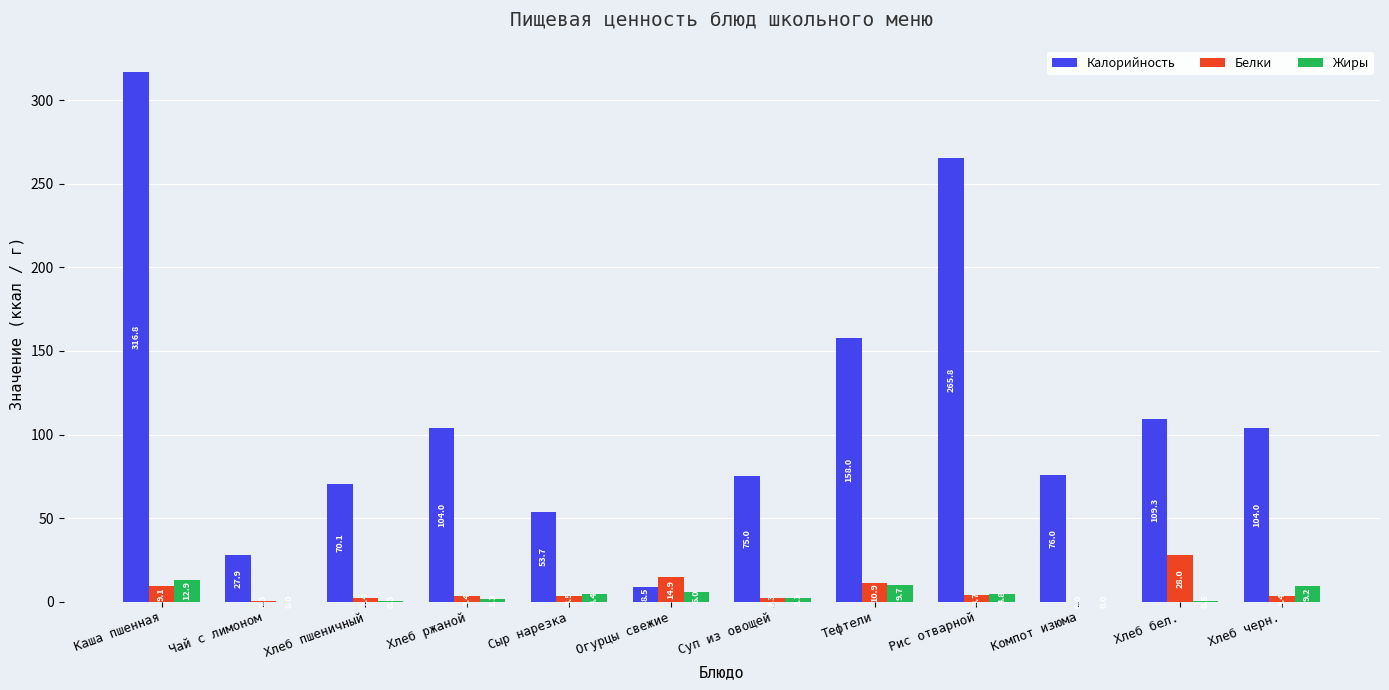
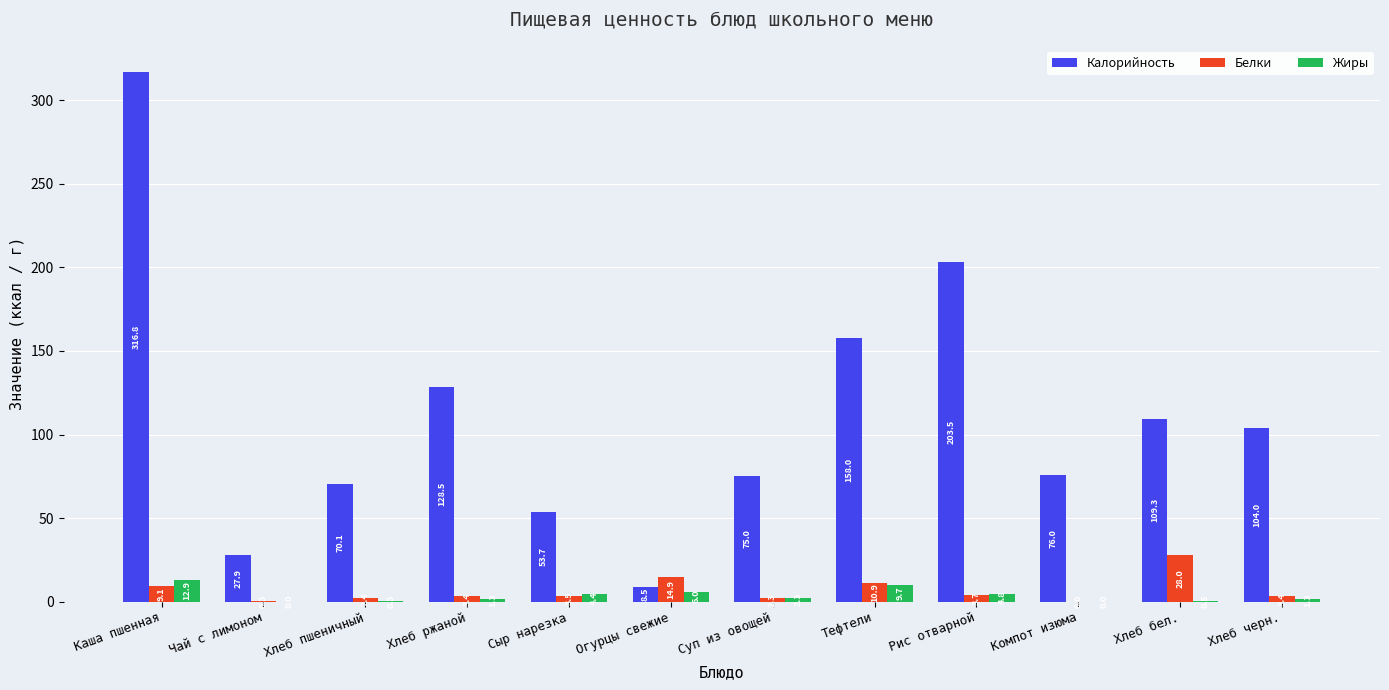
  {
    "Калорийность": {
      "Каша пшенная": 316.8,
      "Чай с лимоном": 27.9,
      "Хлеб пшеничный": 70.1,
-     "Хлеб ржаной": 104.0,
+     "Хлеб ржаной": 128.5,
      "Сыр нарезка": 53.7,
      "Огурцы свежие": 8.5,
      "Суп из овощей": 75.0,
      "Тефтели": 158.0,
-     "Рис отварной": 265.8,
+     "Рис отварной": 203.5,
      "Компот изюма": 76.0,
      "Хлеб бел.": 109.3,
      "Хлеб черн.": 104.0
    },
    "Белки": {
      "Каша пшенная": 9.1,
      "Огурцы свежие": 14.9,
      "Тефтели": 10.9,
      "Рис отварной": 3.7,
      "Хлеб бел.": 28.0
    },
    "Жиры": {
      "Чай с лимоном": 0,
      "Суп из овощей": 2,
      "Рис отварной": 5,
      "Компот изюма": 0,
-     "Хлеб черн.": 9
+     "Хлеб черн.": 1
    }
  }
